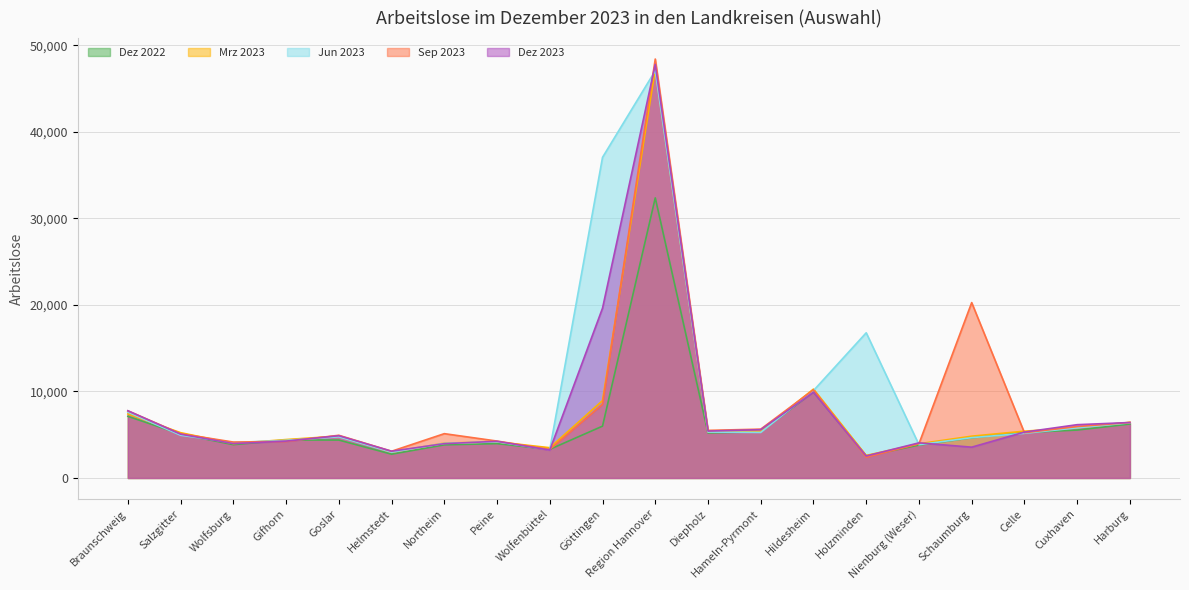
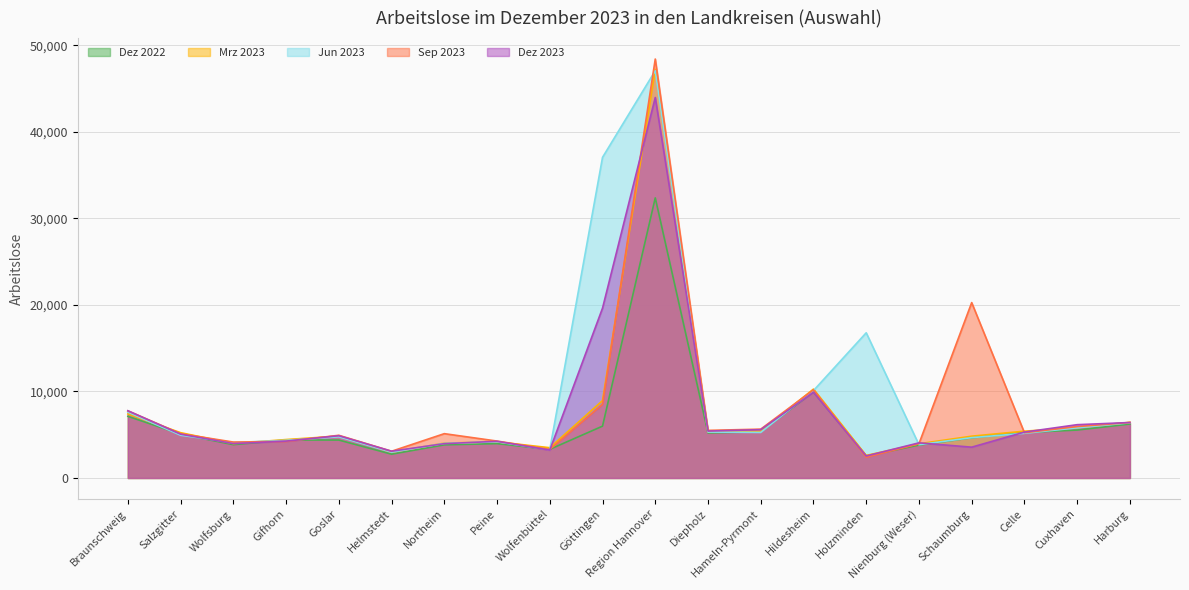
  {
    "Dez 2022": {
      "Goslar": "4,000",
      "Göttingen": "6,000",
      "Region Hannover": "32,000"
    },
    "Mrz 2023": {
      "Göttingen": "9,000"
    },
    "Jun 2023": {
      "Göttingen": "37,000",
      "Holzminden": "17,000"
    },
    "Sep 2023": {
      "Northeim": "5,000",
      "Göttingen": "9,000",
      "Region Hannover": "48,000",
      "Schaumburg": "20,000"
    },
    "Dez 2023": {
      "Göttingen": "20,000",
-     "Region Hannover": "48,000",
+     "Region Hannover": "44,000",
      "Schaumburg": "4,000"
    }
  }
